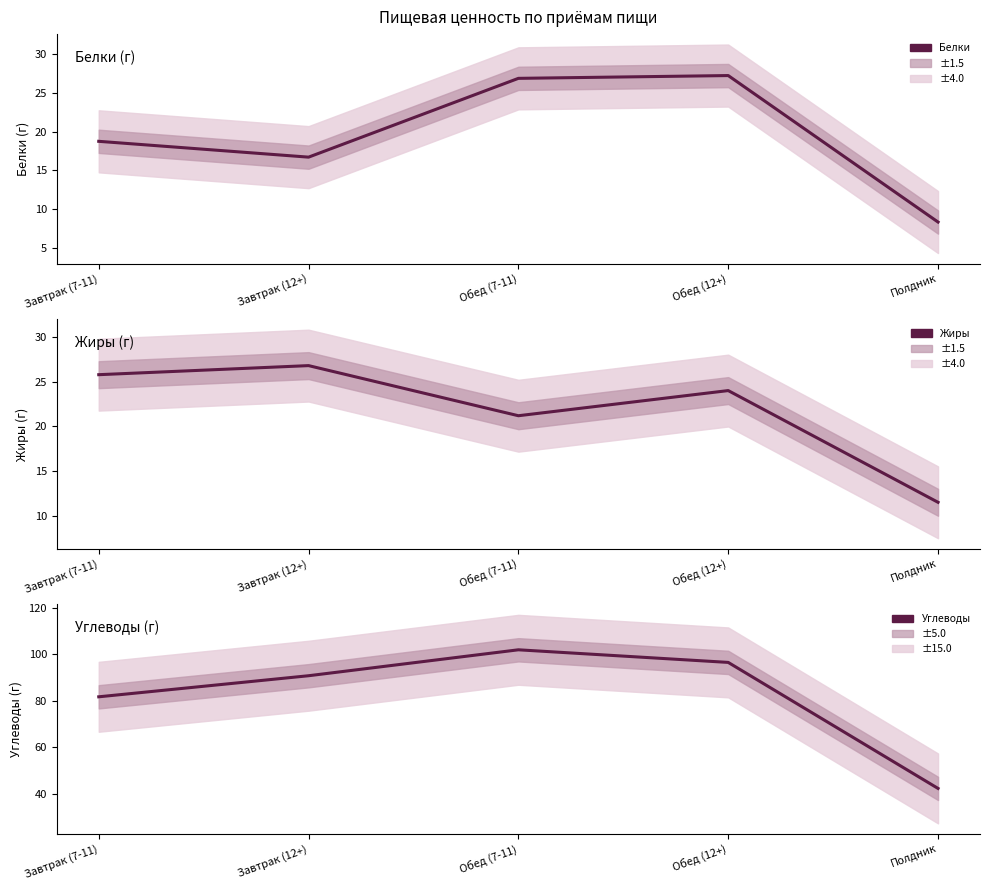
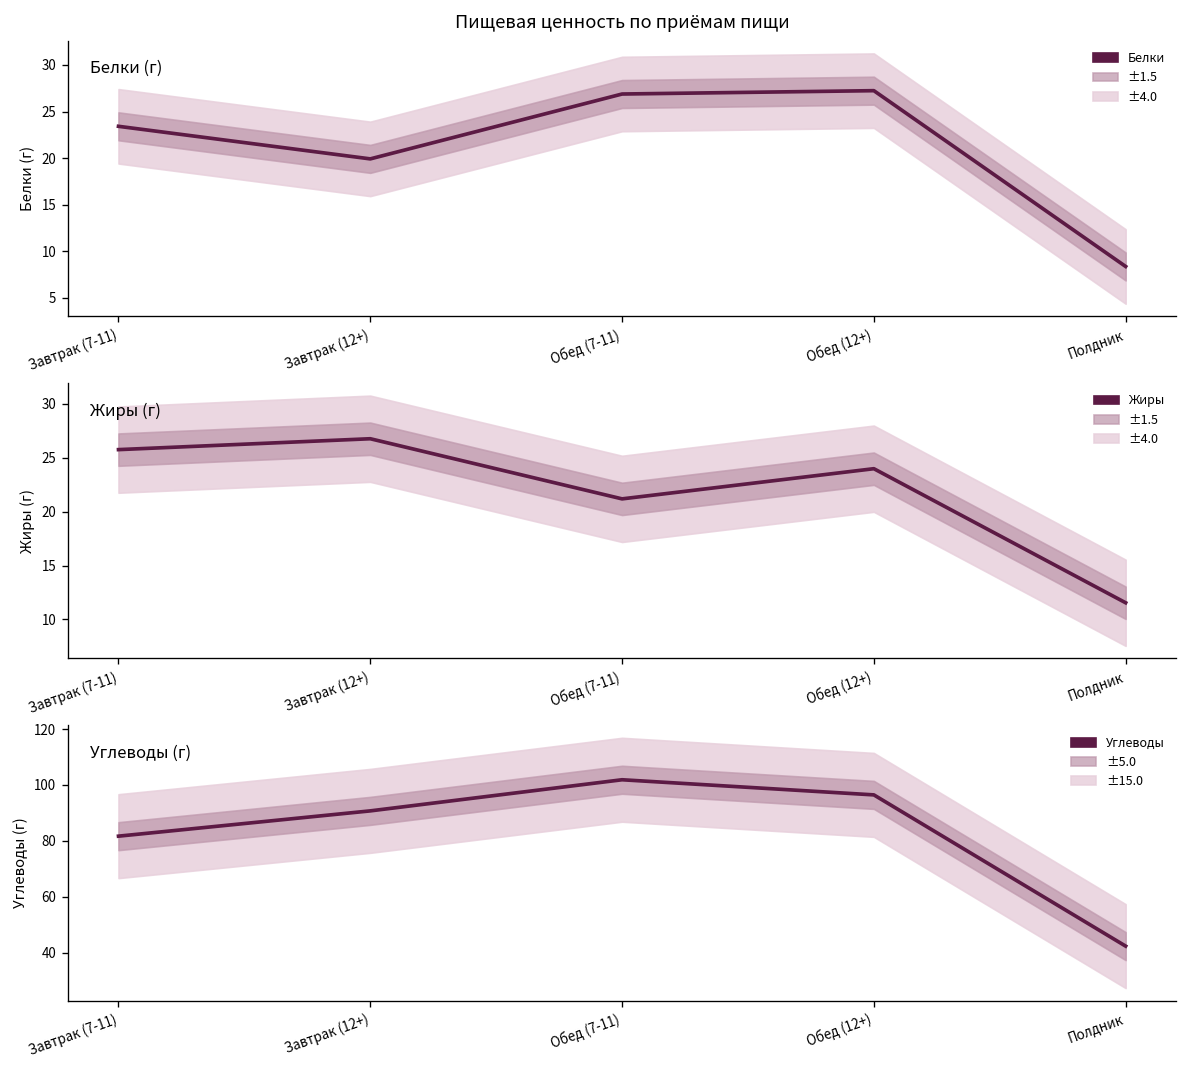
  {
    "Пищевая ценность по приёмам пищи": {
      "Белки": {
-       "Завтрак (7-11)": 19,
-       "Завтрак (12+)": 17,
+       "Завтрак (7-11)": 23,
+       "Завтрак (12+)": 20,
        "Обед (7-11)": 27,
        "Обед (12+)": 27,
        "Полдник": 8
      }
    }
  }
